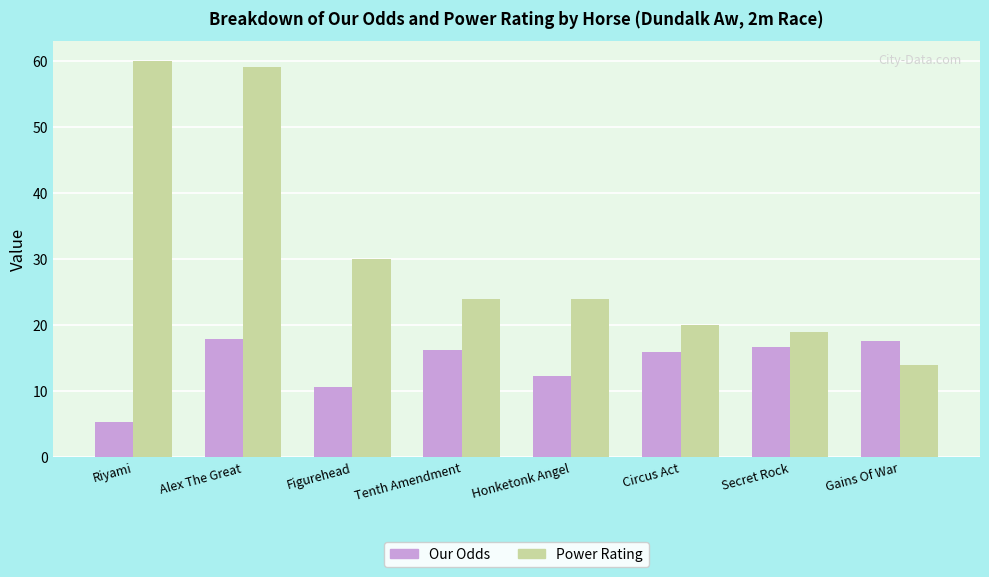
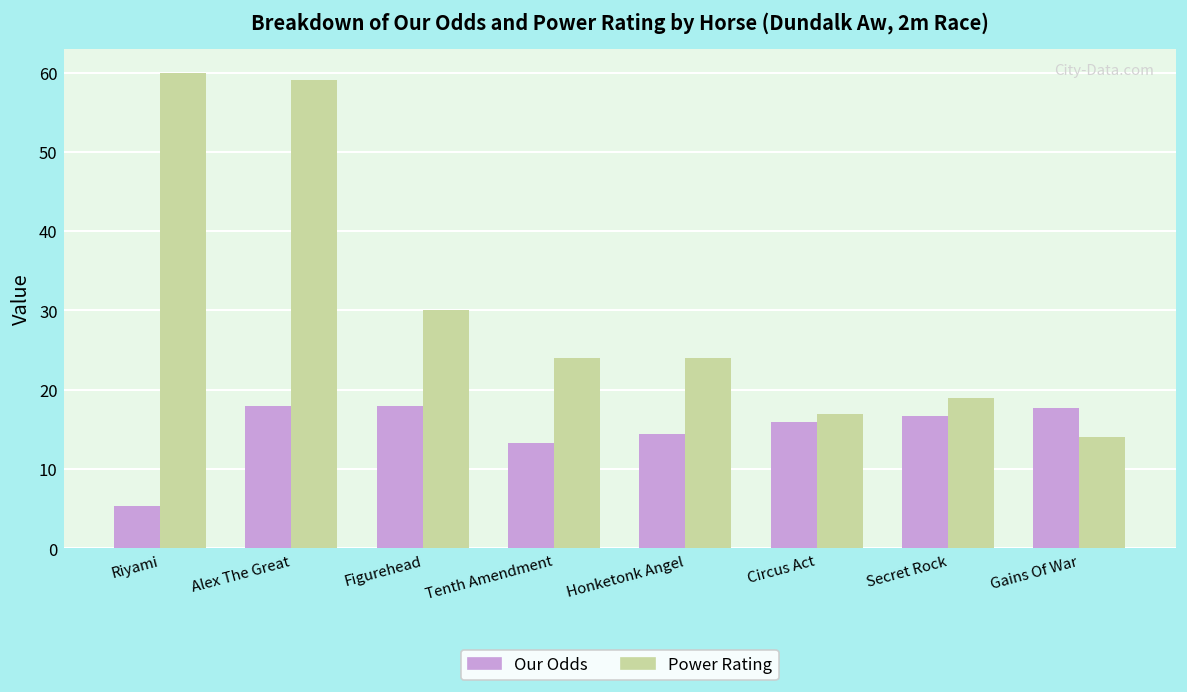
  {
    "Our Odds": {
      "Riyami": 5,
      "Alex The Great": 18,
-     "Figurehead": 11,
-     "Tenth Amendment": 16,
-     "Honketonk Angel": 12,
+     "Figurehead": 18,
+     "Tenth Amendment": 13,
+     "Honketonk Angel": 14,
      "Circus Act": 16,
      "Secret Rock": 17,
      "Gains Of War": 18
    },
    "Power Rating": {
      "Riyami": 60,
      "Alex The Great": 59,
      "Figurehead": 30,
      "Tenth Amendment": 24,
      "Honketonk Angel": 24,
-     "Circus Act": 20,
+     "Circus Act": 17,
      "Secret Rock": 19,
      "Gains Of War": 14
    }
  }
